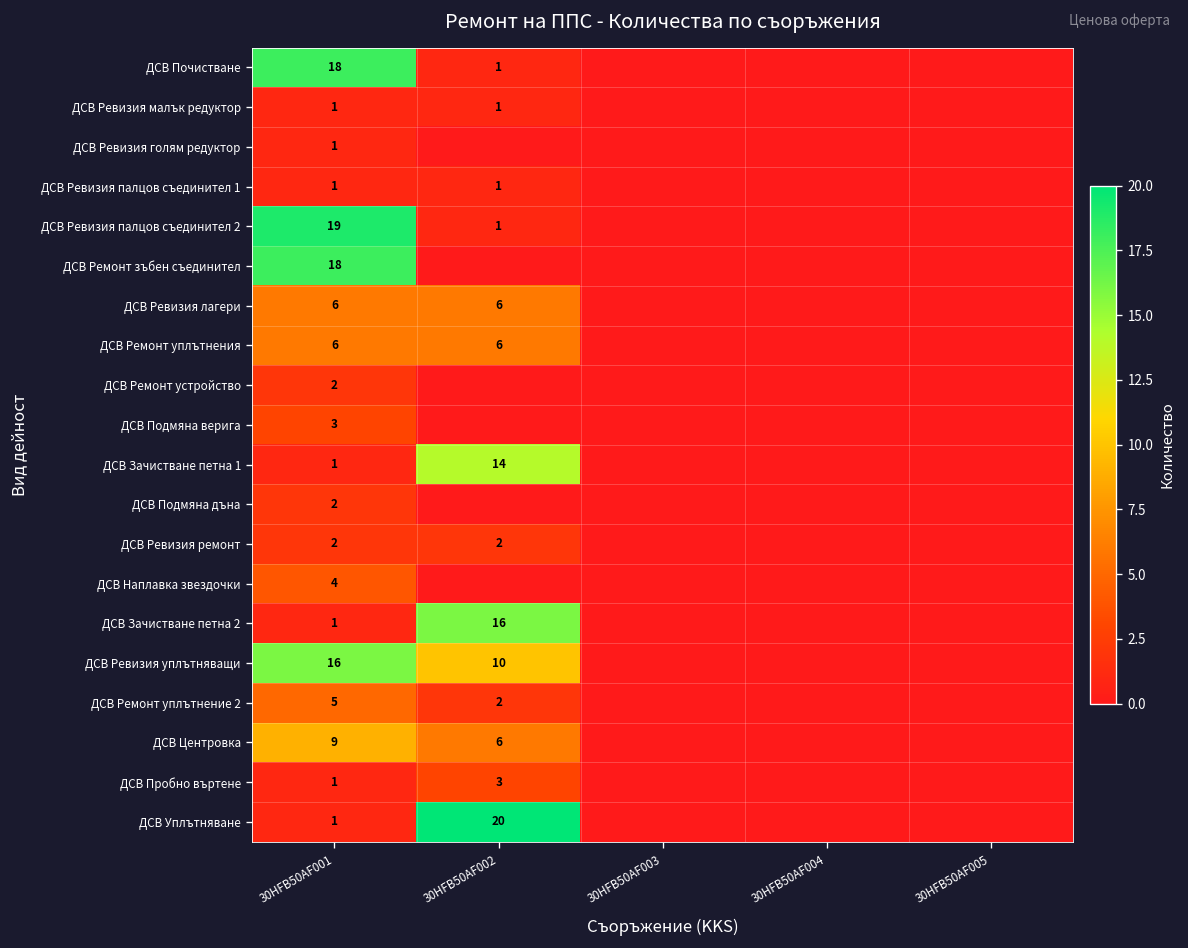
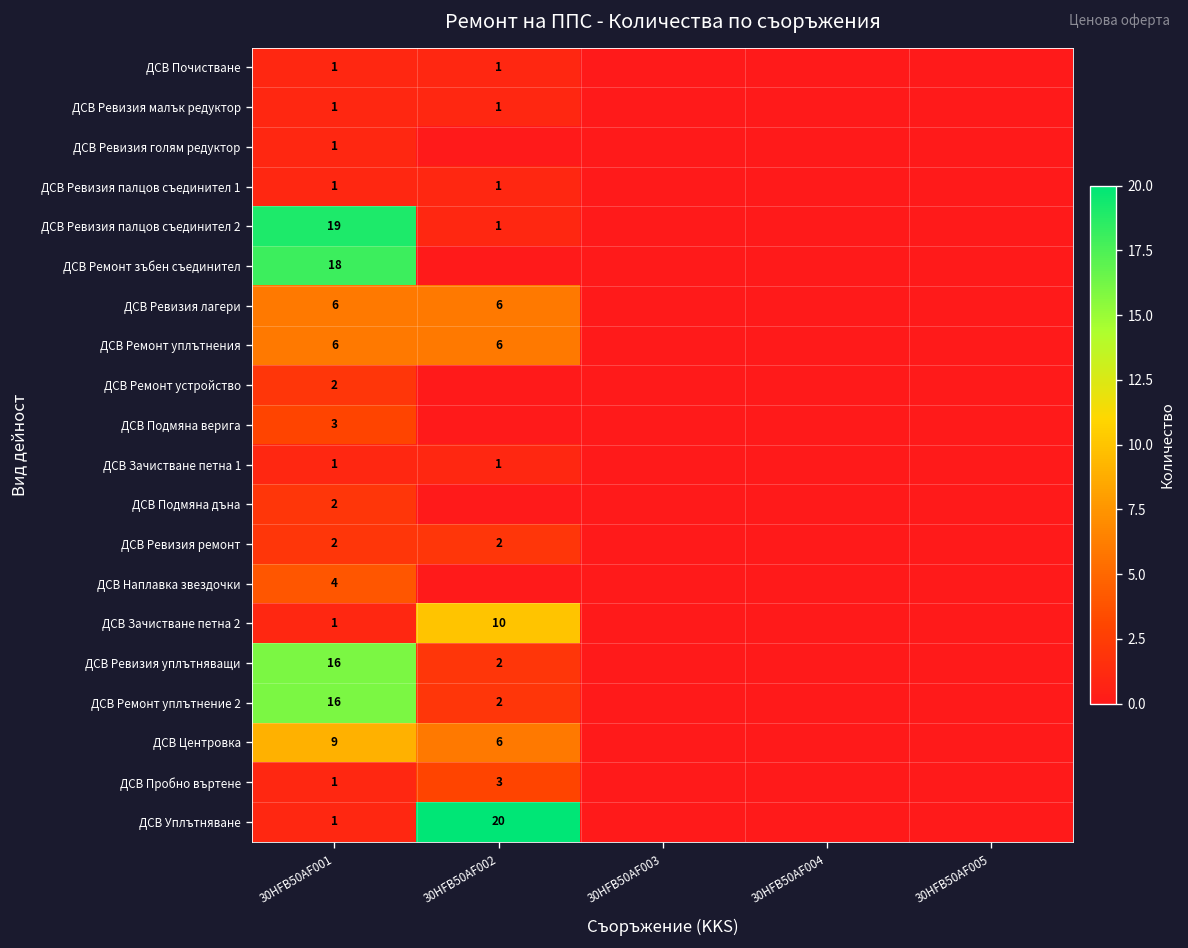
  {
    "ДСВ Почистване": {
-     "30HFB50AF001": 18,
+     "30HFB50AF001": 1,
      "30HFB50AF002": 1
    },
    "ДСВ Ревизия малък редуктор": {
      "30HFB50AF001": 1,
      "30HFB50AF002": 1
    },
    "ДСВ Ревизия голям редуктор": {
      "30HFB50AF001": 1
    },
    "ДСВ Ревизия палцов съединител 1": {
      "30HFB50AF001": 1,
      "30HFB50AF002": 1
    },
    "ДСВ Ревизия палцов съединител 2": {
      "30HFB50AF001": 19,
      "30HFB50AF002": 1
    },
    "ДСВ Ремонт зъбен съединител": {
      "30HFB50AF001": 18
    },
    "ДСВ Ревизия лагери": {
      "30HFB50AF001": 6,
      "30HFB50AF002": 6
    },
    "ДСВ Ремонт уплътнения": {
      "30HFB50AF001": 6,
      "30HFB50AF002": 6
    },
    "ДСВ Ремонт устройство": {
      "30HFB50AF001": 2
    },
    "ДСВ Подмяна верига": {
      "30HFB50AF001": 3
    },
    "ДСВ Зачистване петна 1": {
      "30HFB50AF001": 1,
-     "30HFB50AF002": 14
+     "30HFB50AF002": 1
    },
    "ДСВ Подмяна дъна": {
      "30HFB50AF001": 2
    },
    "ДСВ Ревизия ремонт": {
      "30HFB50AF001": 2,
      "30HFB50AF002": 2
    },
    "ДСВ Наплавка звездочки": {
      "30HFB50AF001": 4
    },
    "ДСВ Зачистване петна 2": {
      "30HFB50AF001": 1,
-     "30HFB50AF002": 16
+     "30HFB50AF002": 10
    },
    "ДСВ Ревизия уплътняващи": {
      "30HFB50AF001": 16,
-     "30HFB50AF002": 10
+     "30HFB50AF002": 2
    },
    "ДСВ Ремонт уплътнение 2": {
-     "30HFB50AF001": 5,
+     "30HFB50AF001": 16,
      "30HFB50AF002": 2
    },
    "ДСВ Центровка": {
      "30HFB50AF001": 9,
      "30HFB50AF002": 6
    },
    "ДСВ Пробно въртене": {
      "30HFB50AF001": 1,
      "30HFB50AF002": 3
    },
    "ДСВ Уплътняване": {
      "30HFB50AF001": 1,
      "30HFB50AF002": 20
    }
  }
